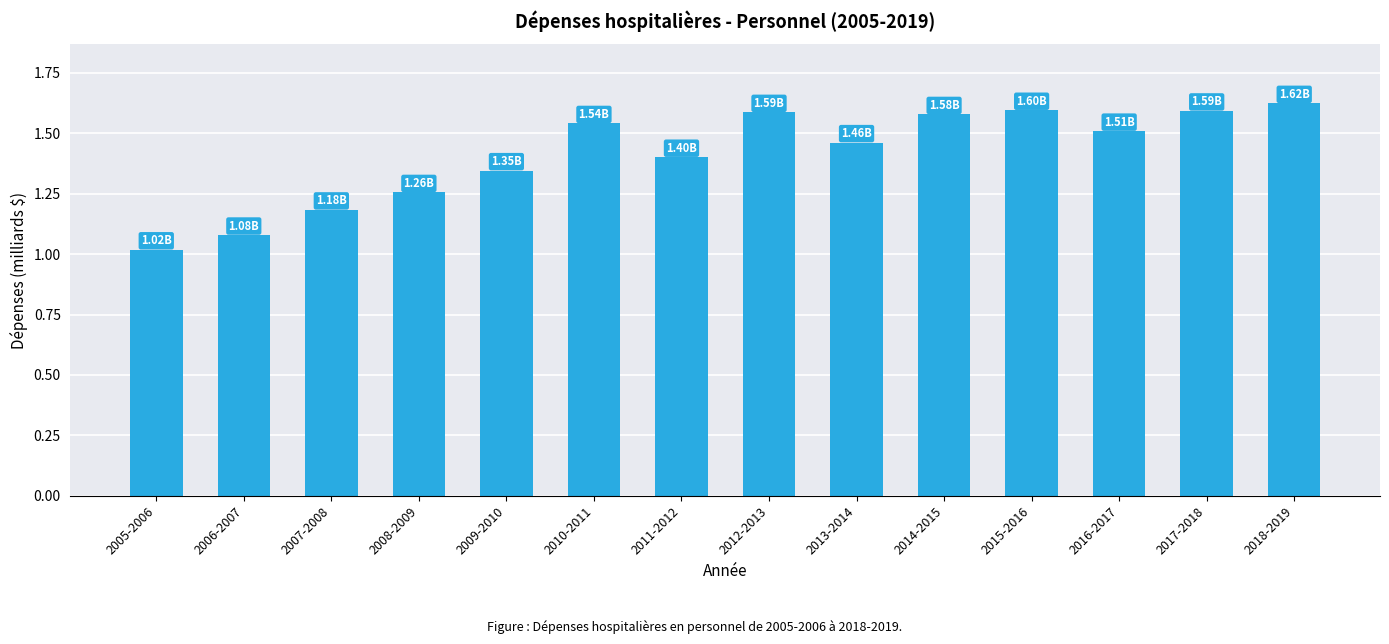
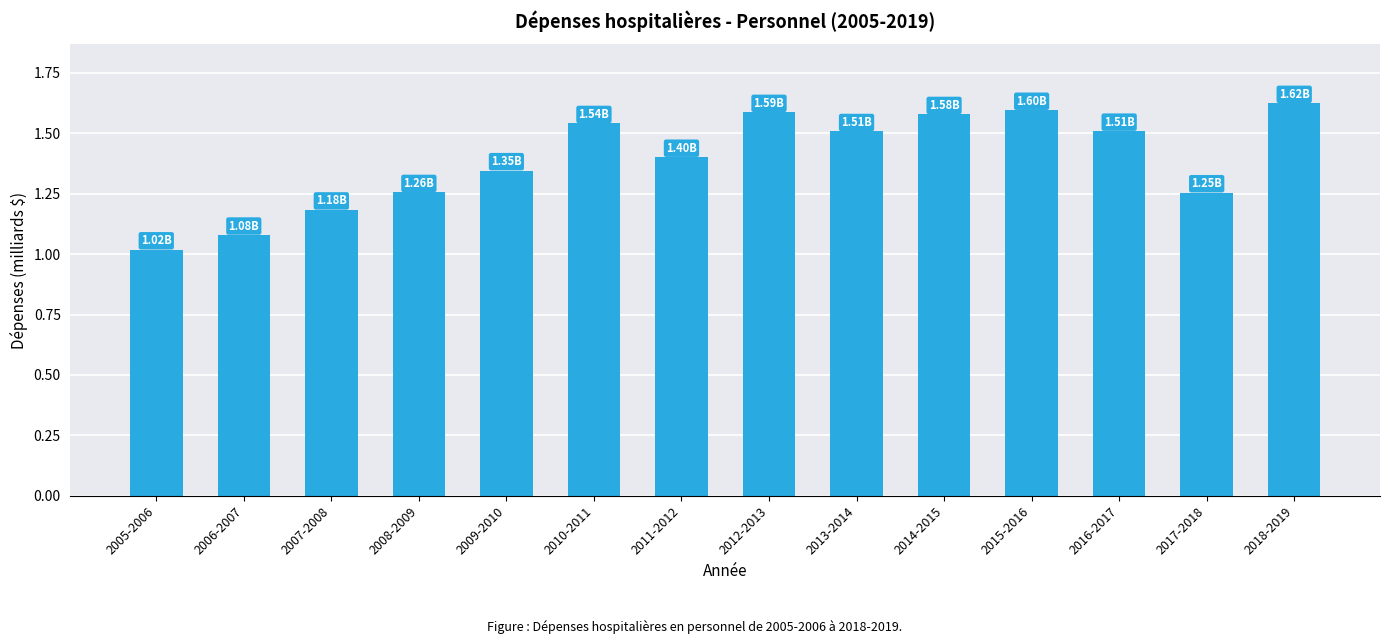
  {
-   "2013-2014": "1.46B",
-   "2017-2018": "1.59B"
+   "2013-2014": "1.51B",
+   "2017-2018": "1.25B"
  }
